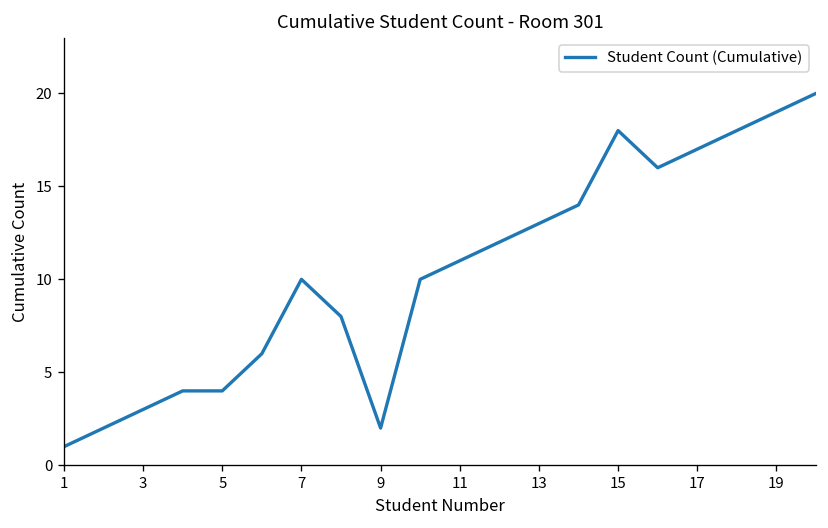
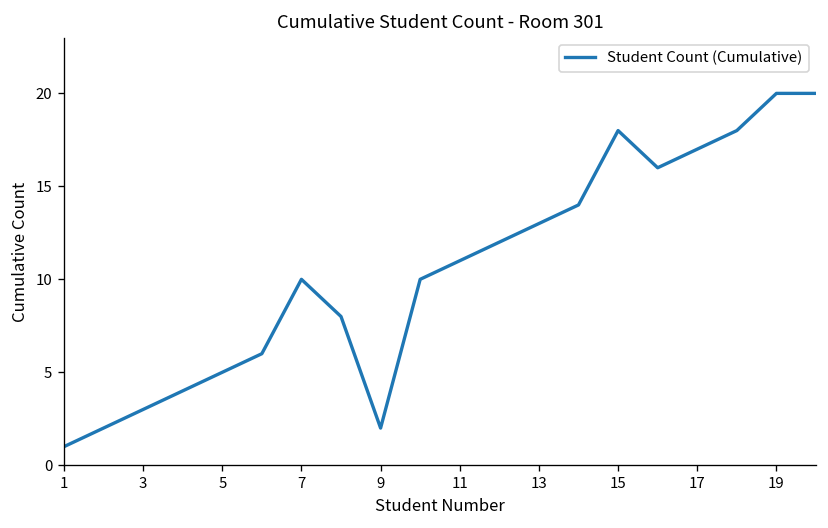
  {
    "1": 1,
    "3": 3,
-   "5": 4,
+   "5": 5,
    "7": 10,
    "9": 2,
    "11": 11,
    "13": 13,
    "15": 18,
    "17": 17,
-   "19": 19
+   "19": 20
  }
